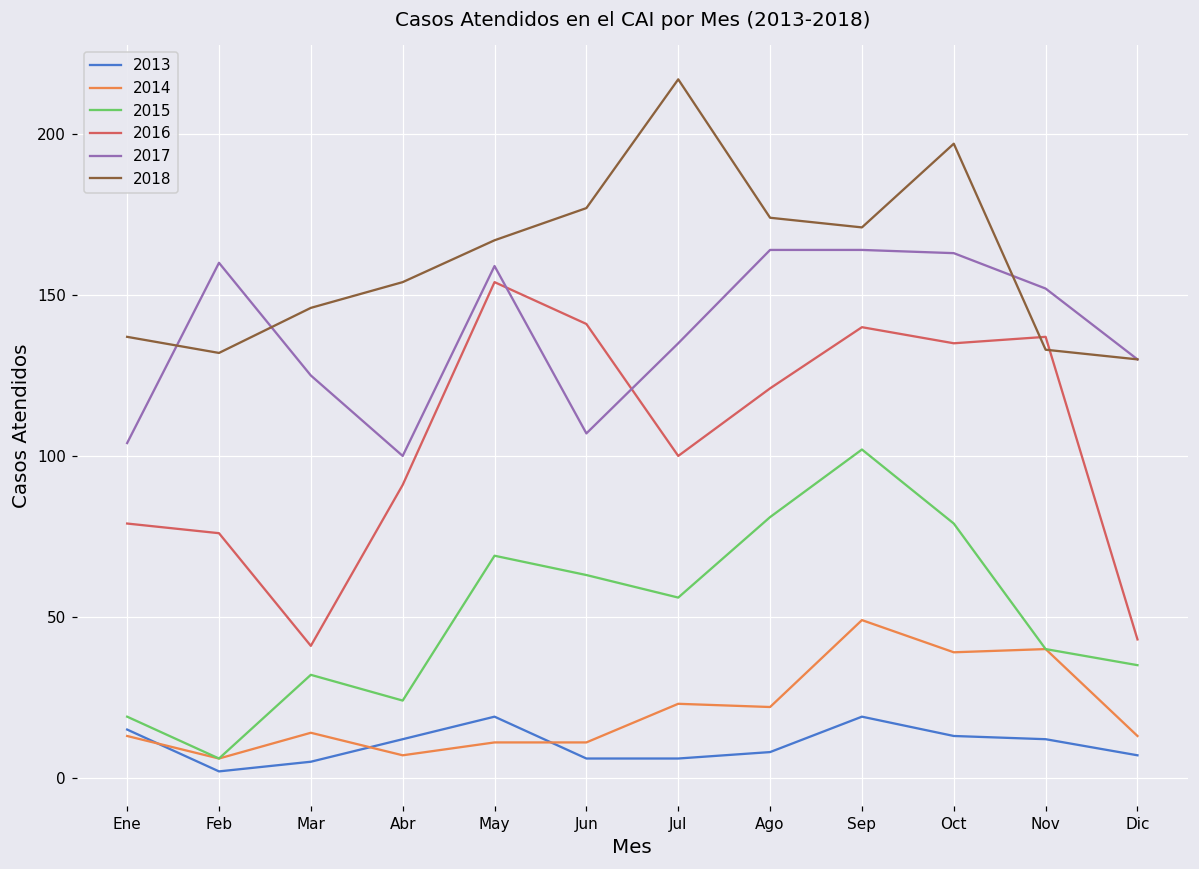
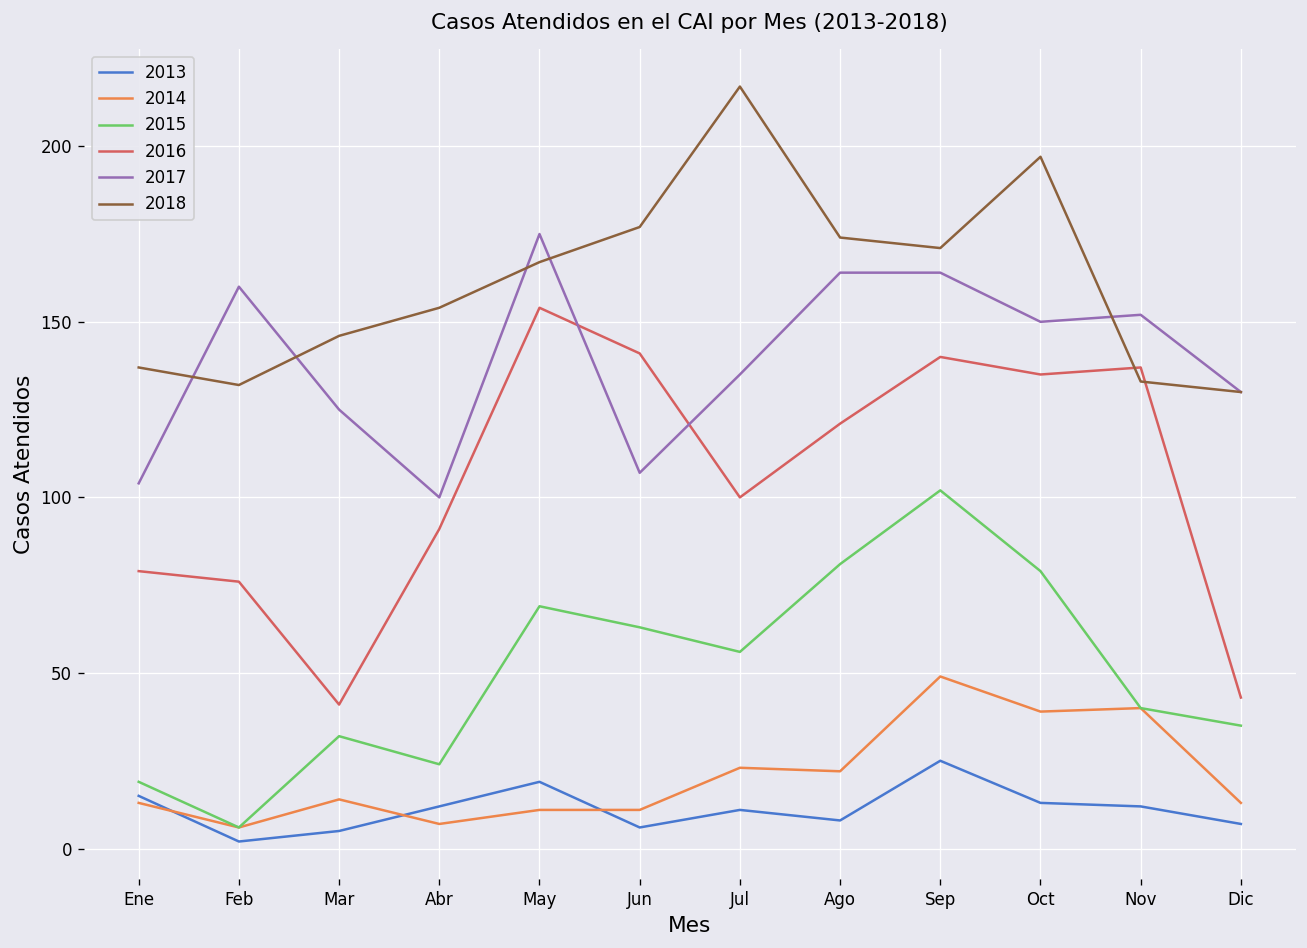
  {
    "2013": {
      "Ene": 15,
      "Feb": 2,
      "Mar": 5,
      "Abr": 12,
      "May": 19,
      "Jun": 6,
-     "Jul": 6,
+     "Jul": 11,
      "Ago": 8,
-     "Sep": 19,
+     "Sep": 25,
      "Oct": 13,
      "Nov": 12,
      "Dic": 7
    },
    "2015": {
      "Ene": 19,
      "Mar": 32,
      "Abr": 24,
      "May": 69,
      "Jun": 63,
      "Jul": 56,
      "Ago": 81,
      "Sep": 102,
      "Oct": 79,
      "Dic": 35
    },
    "2017": {
      "Ene": 104,
      "Feb": 160,
      "Mar": 125,
      "Abr": 100,
-     "May": 159,
+     "May": 175,
      "Jun": 107,
      "Jul": 135,
      "Ago": 164,
      "Sep": 164,
-     "Oct": 163,
+     "Oct": 150,
      "Nov": 152
    },
    "2018": {
      "Ene": 137,
      "Feb": 132,
      "Mar": 146,
      "Abr": 154,
      "May": 167,
      "Jun": 177,
      "Jul": 217,
      "Ago": 174,
      "Sep": 171,
      "Oct": 197,
      "Nov": 133
    }
  }
